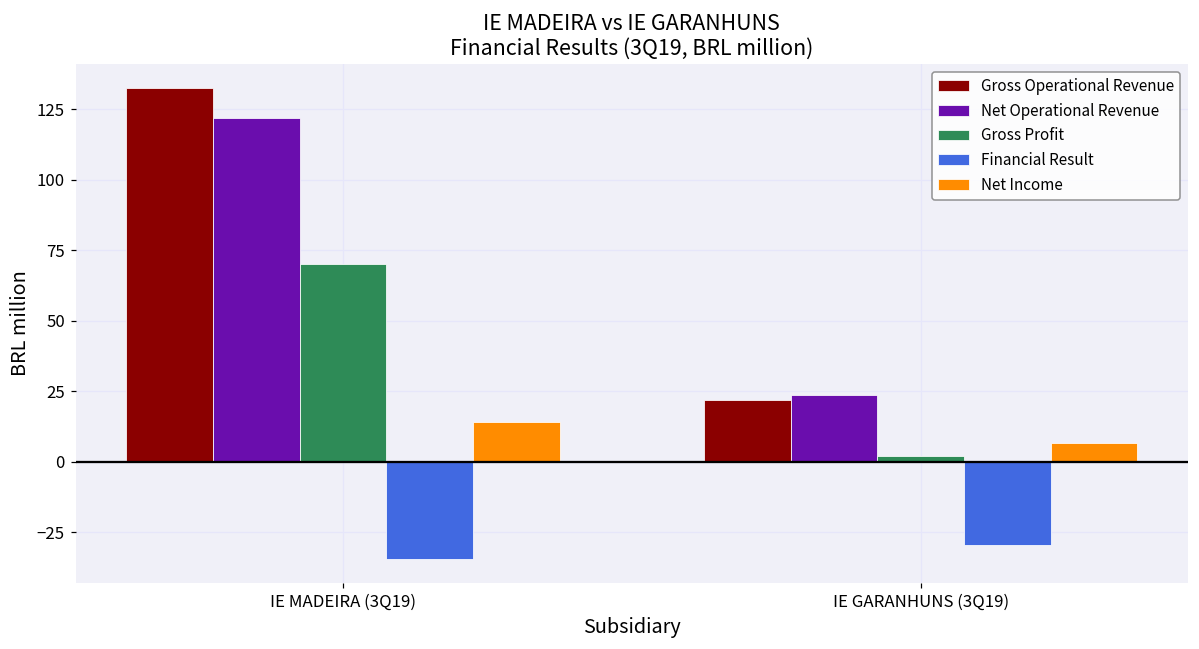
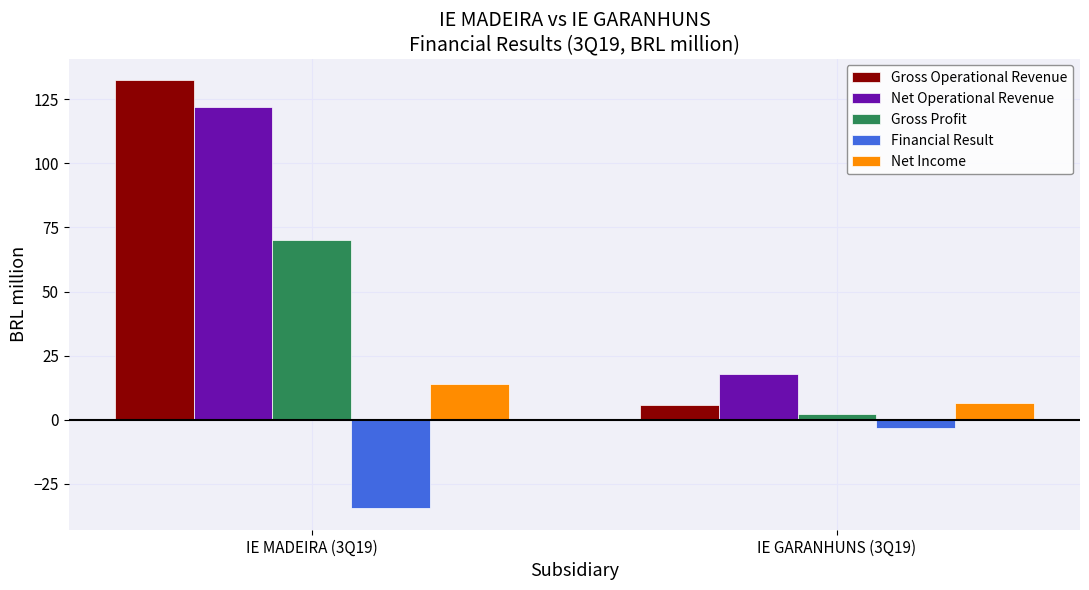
  {
    "Gross Operational Revenue": {
      "IE MADEIRA (3Q19)": 132,
-     "IE GARANHUNS (3Q19)": 22
+     "IE GARANHUNS (3Q19)": 6
    },
    "Net Operational Revenue": {
      "IE MADEIRA (3Q19)": 122,
-     "IE GARANHUNS (3Q19)": 24
+     "IE GARANHUNS (3Q19)": 18
    },
    "Gross Profit": {
      "IE MADEIRA (3Q19)": 70,
      "IE GARANHUNS (3Q19)": 2
    },
    "Financial Result": {
      "IE MADEIRA (3Q19)": -35,
-     "IE GARANHUNS (3Q19)": -30
+     "IE GARANHUNS (3Q19)": -3
    },
    "Net Income": {
      "IE MADEIRA (3Q19)": 14,
      "IE GARANHUNS (3Q19)": 7
    }
  }
